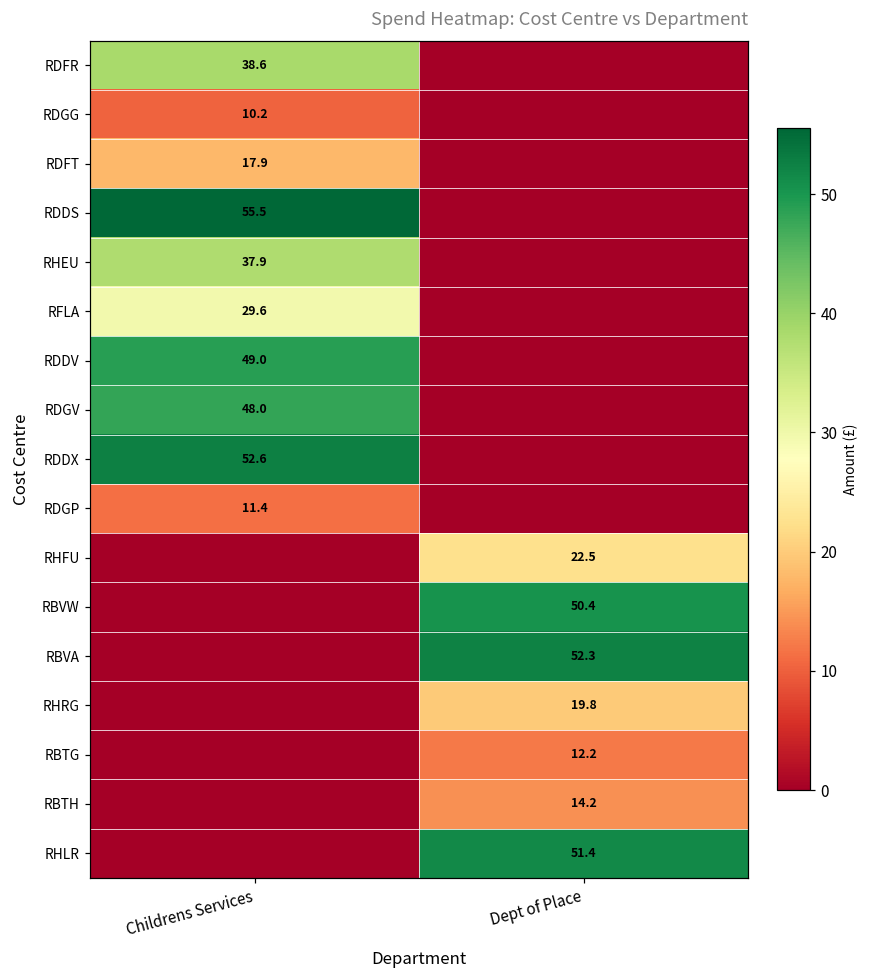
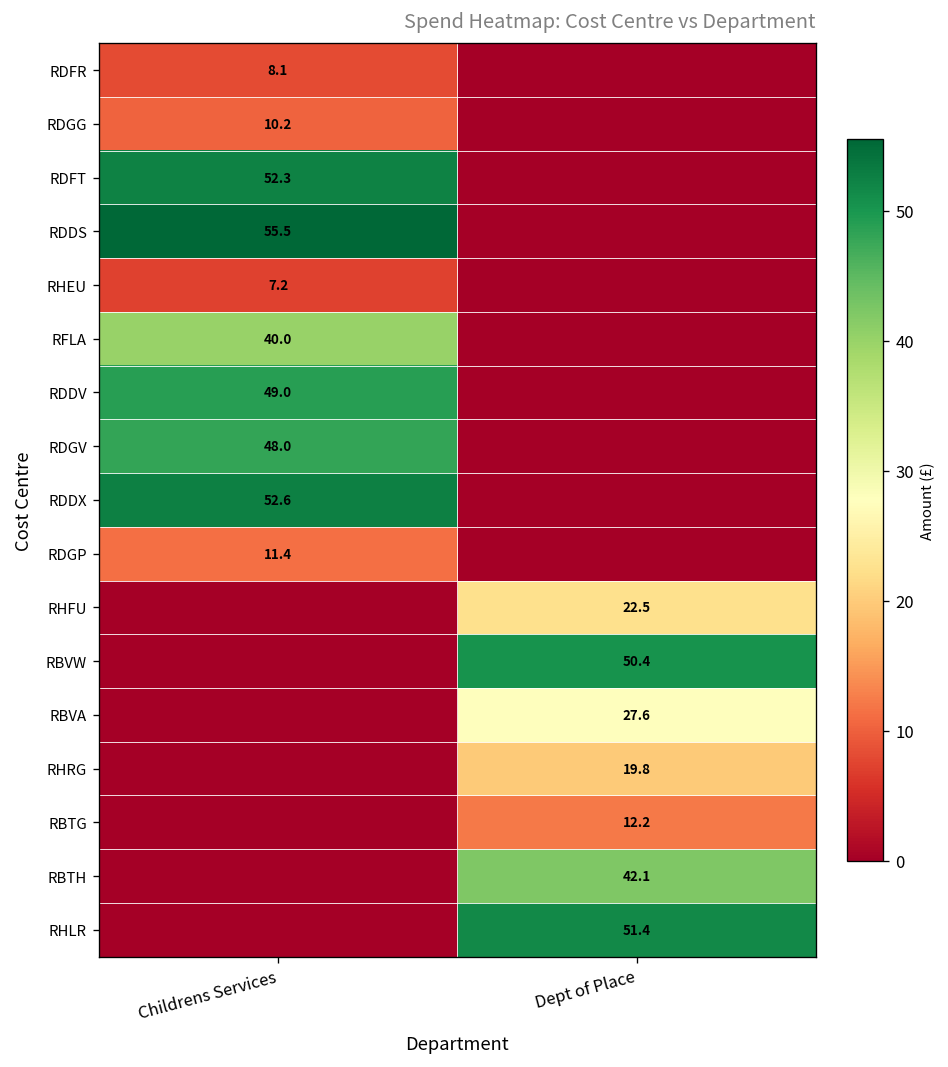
  {
    "RDFR": {
-     "Childrens Services": 38.6
+     "Childrens Services": 8.1
    },
    "RDGG": {
      "Childrens Services": 10.2
    },
    "RDFT": {
-     "Childrens Services": 17.9
+     "Childrens Services": 52.3
    },
    "RDDS": {
      "Childrens Services": 55.5
    },
    "RHEU": {
-     "Childrens Services": 37.9
+     "Childrens Services": 7.2
    },
    "RFLA": {
-     "Childrens Services": 29.6
+     "Childrens Services": 40.0
    },
    "RDDV": {
      "Childrens Services": 49.0
    },
    "RDGV": {
      "Childrens Services": 48.0
    },
    "RDDX": {
      "Childrens Services": 52.6
    },
    "RDGP": {
      "Childrens Services": 11.4
    },
    "RHFU": {
      "Dept of Place": 22.5
    },
    "RBVW": {
      "Dept of Place": 50.4
    },
    "RBVA": {
-     "Dept of Place": 52.3
+     "Dept of Place": 27.6
    },
    "RHRG": {
      "Dept of Place": 19.8
    },
    "RBTG": {
      "Dept of Place": 12.2
    },
    "RBTH": {
-     "Dept of Place": 14.2
+     "Dept of Place": 42.1
    },
    "RHLR": {
      "Dept of Place": 51.4
    }
  }
